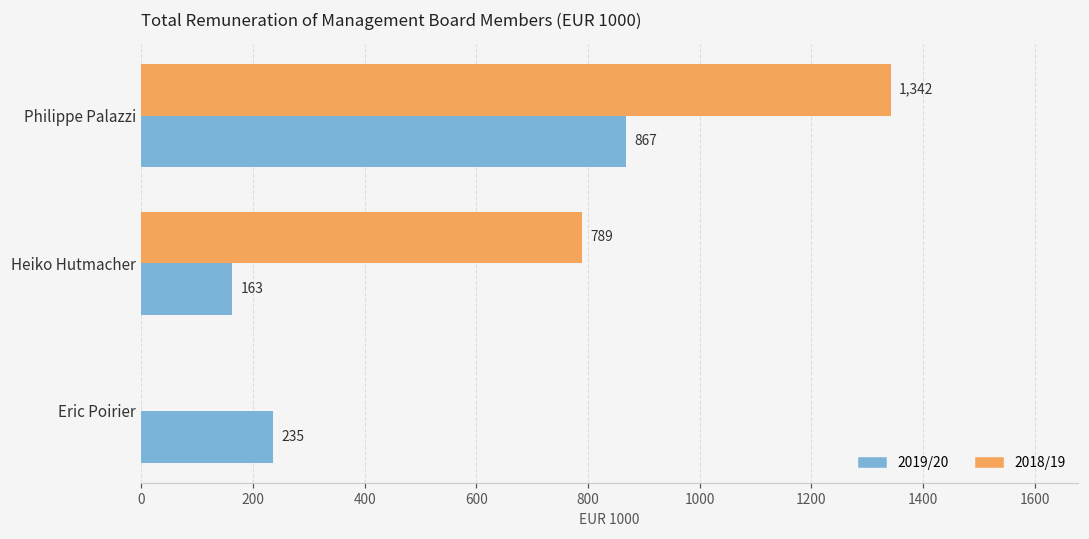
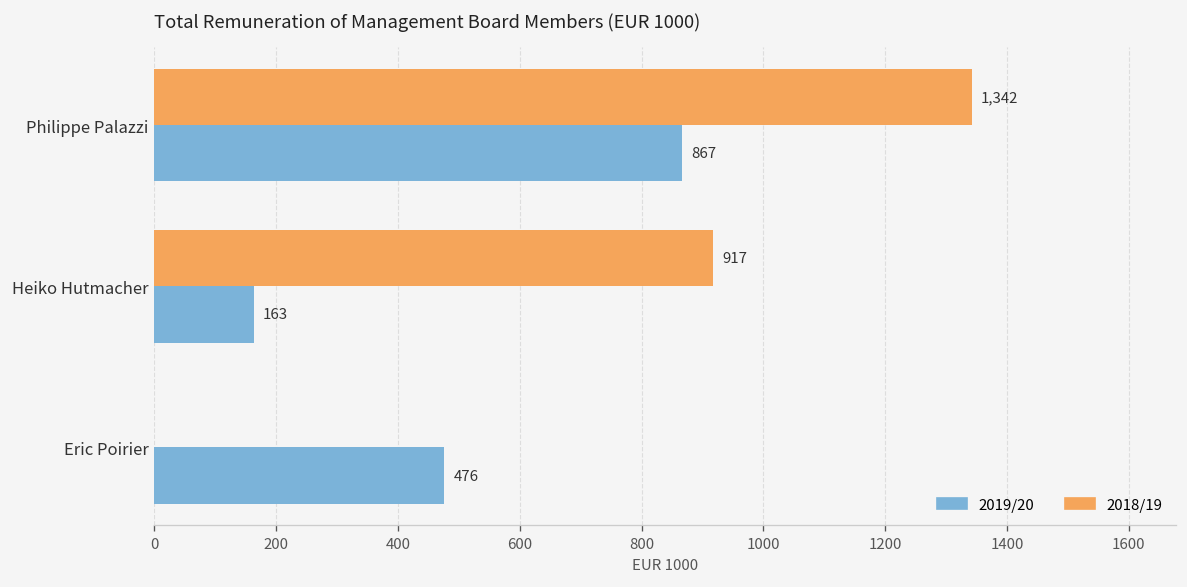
  {
    "2019/20": {
      "Philippe Palazzi": "867",
      "Heiko Hutmacher": "163",
-     "Eric Poirier": "235"
+     "Eric Poirier": "476"
    },
    "2018/19": {
      "Philippe Palazzi": "1,342",
-     "Heiko Hutmacher": "789"
+     "Heiko Hutmacher": "917"
    }
  }
